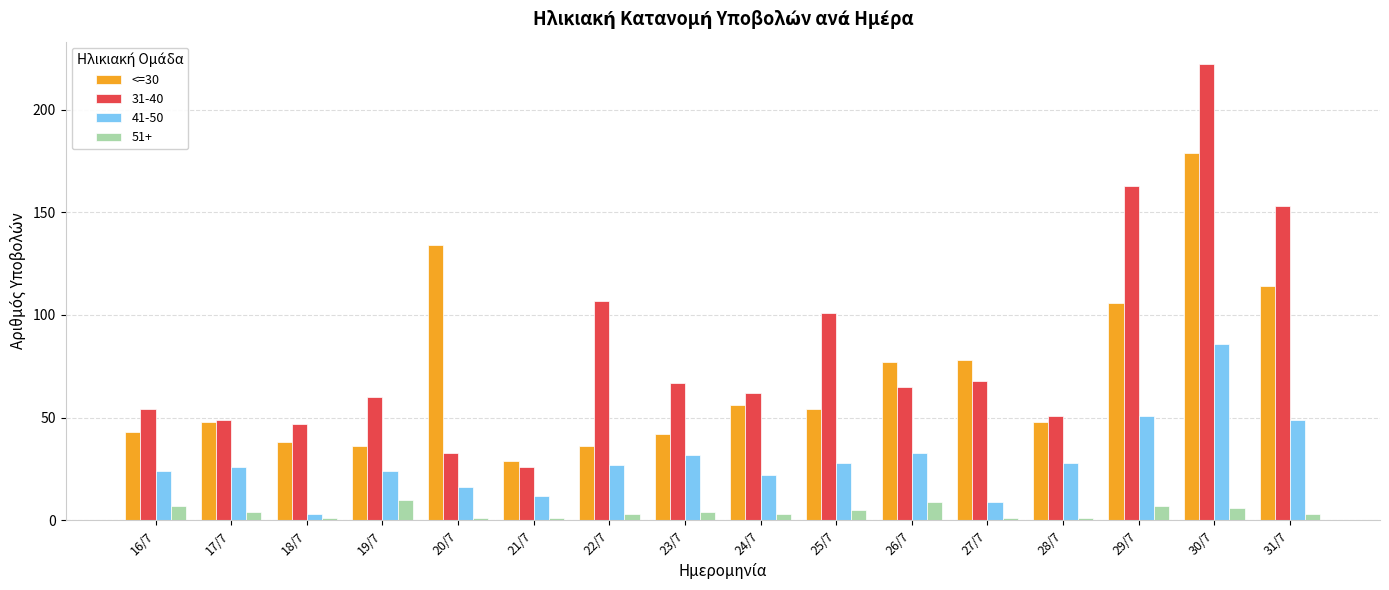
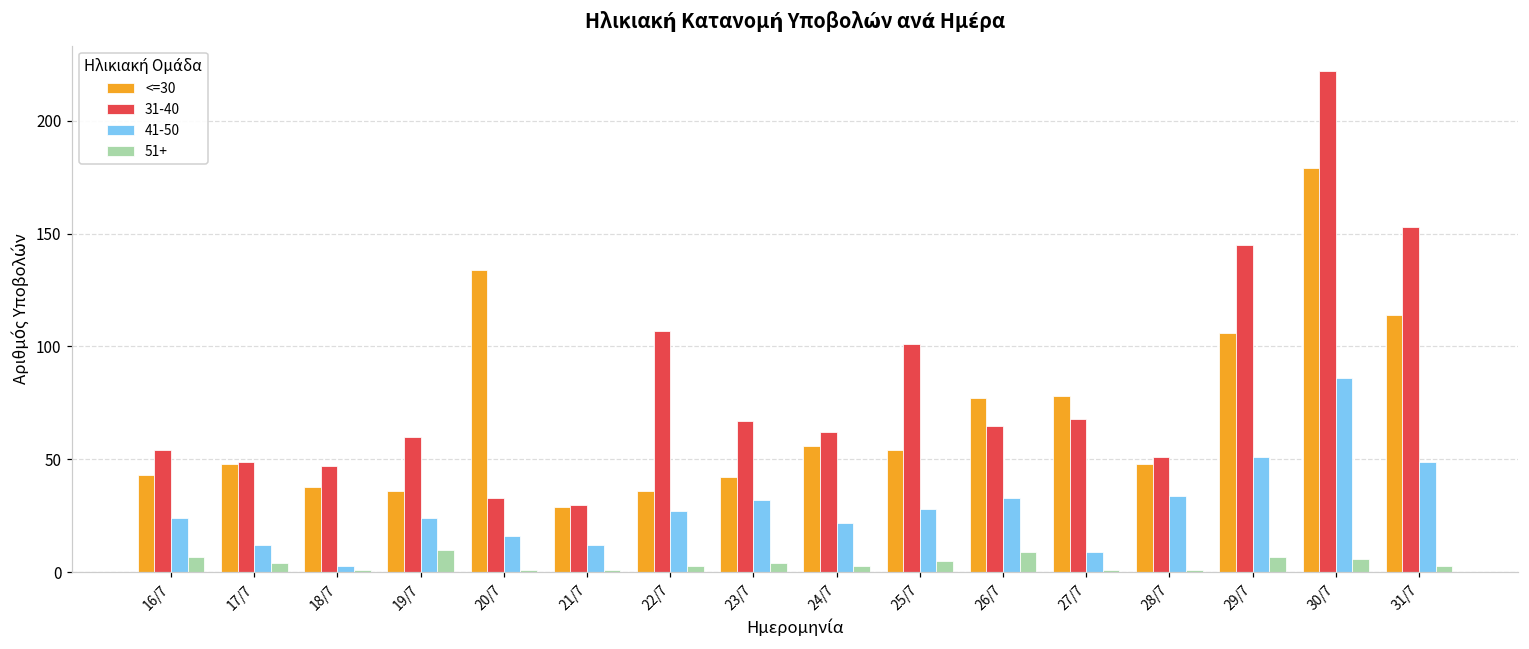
  {
    "<=30": {
      "16/7": 43,
      "17/7": 48,
      "18/7": 38,
      "19/7": 36,
      "20/7": 134,
      "21/7": 29,
      "22/7": 36,
      "23/7": 42,
      "24/7": 56,
      "25/7": 54,
      "26/7": 77,
      "27/7": 78,
      "28/7": 48,
      "29/7": 106,
      "30/7": 179,
      "31/7": 114
    },
    "31-40": {
      "16/7": 54,
      "17/7": 49,
      "18/7": 47,
      "19/7": 60,
      "20/7": 33,
-     "21/7": 26,
+     "21/7": 30,
      "22/7": 107,
      "23/7": 67,
      "24/7": 62,
      "25/7": 101,
      "26/7": 65,
      "27/7": 68,
      "28/7": 51,
-     "29/7": 163,
+     "29/7": 145,
      "30/7": 222,
      "31/7": 153
    },
    "41-50": {
      "16/7": 24,
-     "17/7": 26,
+     "17/7": 12,
      "18/7": 3,
      "19/7": 24,
      "20/7": 16,
      "21/7": 12,
      "22/7": 27,
      "23/7": 32,
      "24/7": 22,
      "25/7": 28,
      "26/7": 33,
      "27/7": 9,
-     "28/7": 28,
+     "28/7": 34,
      "29/7": 51,
      "30/7": 86,
      "31/7": 49
    },
    "51+": {
      "16/7": 7,
      "17/7": 4,
      "19/7": 10,
      "22/7": 3,
      "23/7": 4,
      "24/7": 3,
      "25/7": 5,
      "26/7": 9,
      "29/7": 7,
      "30/7": 6,
      "31/7": 3
    }
  }
